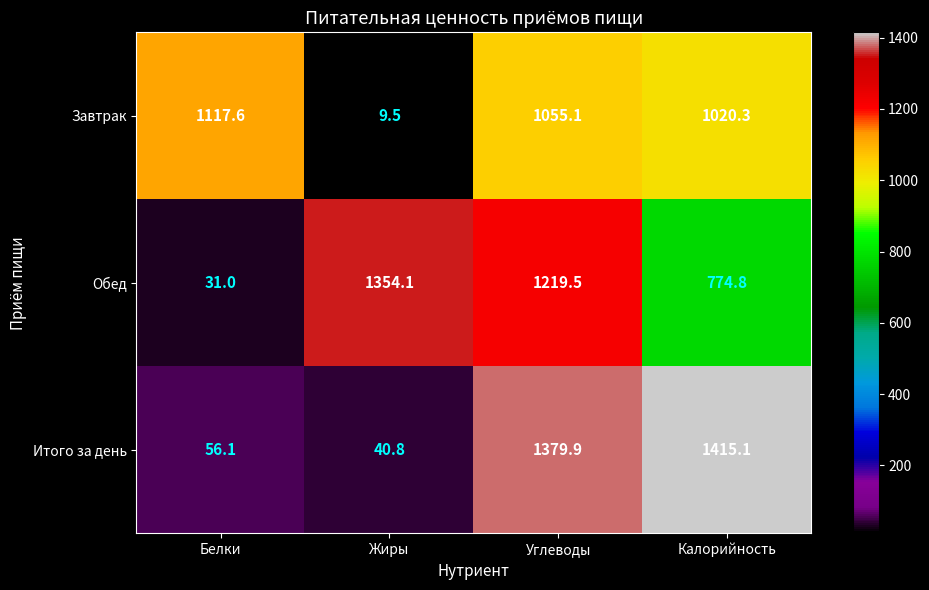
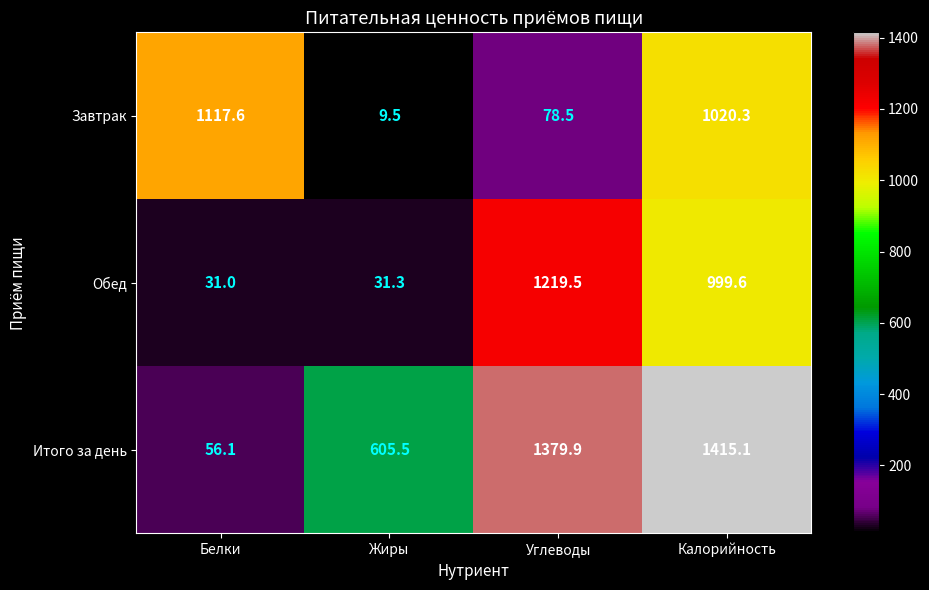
  {
    "Завтрак": {
      "Белки": 1117.6,
      "Жиры": 9.5,
-     "Углеводы": 1055.1,
+     "Углеводы": 78.5,
      "Калорийность": 1020.3
    },
    "Обед": {
      "Белки": 31.0,
-     "Жиры": 1354.1,
+     "Жиры": 31.3,
      "Углеводы": 1219.5,
-     "Калорийность": 774.8
+     "Калорийность": 999.6
    },
    "Итого за день": {
      "Белки": 56.1,
-     "Жиры": 40.8,
+     "Жиры": 605.5,
      "Углеводы": 1379.9,
      "Калорийность": 1415.1
    }
  }
